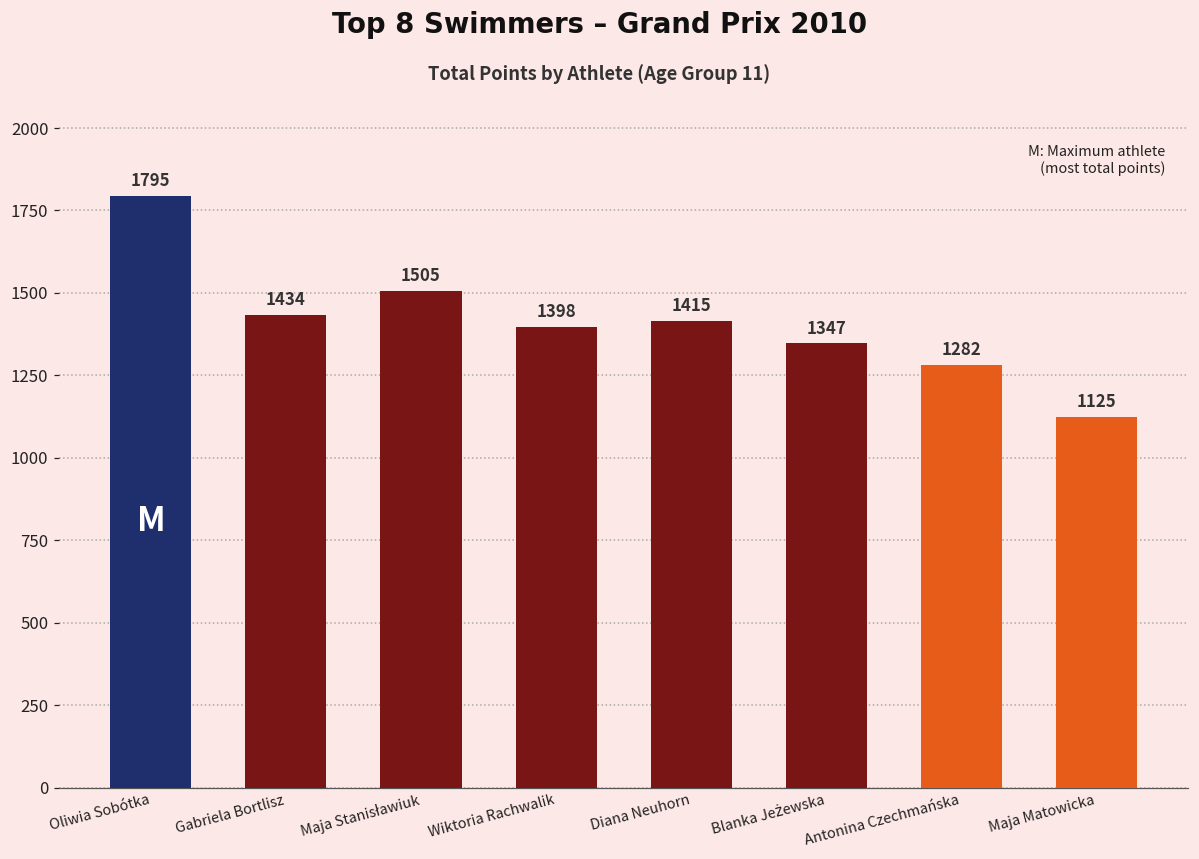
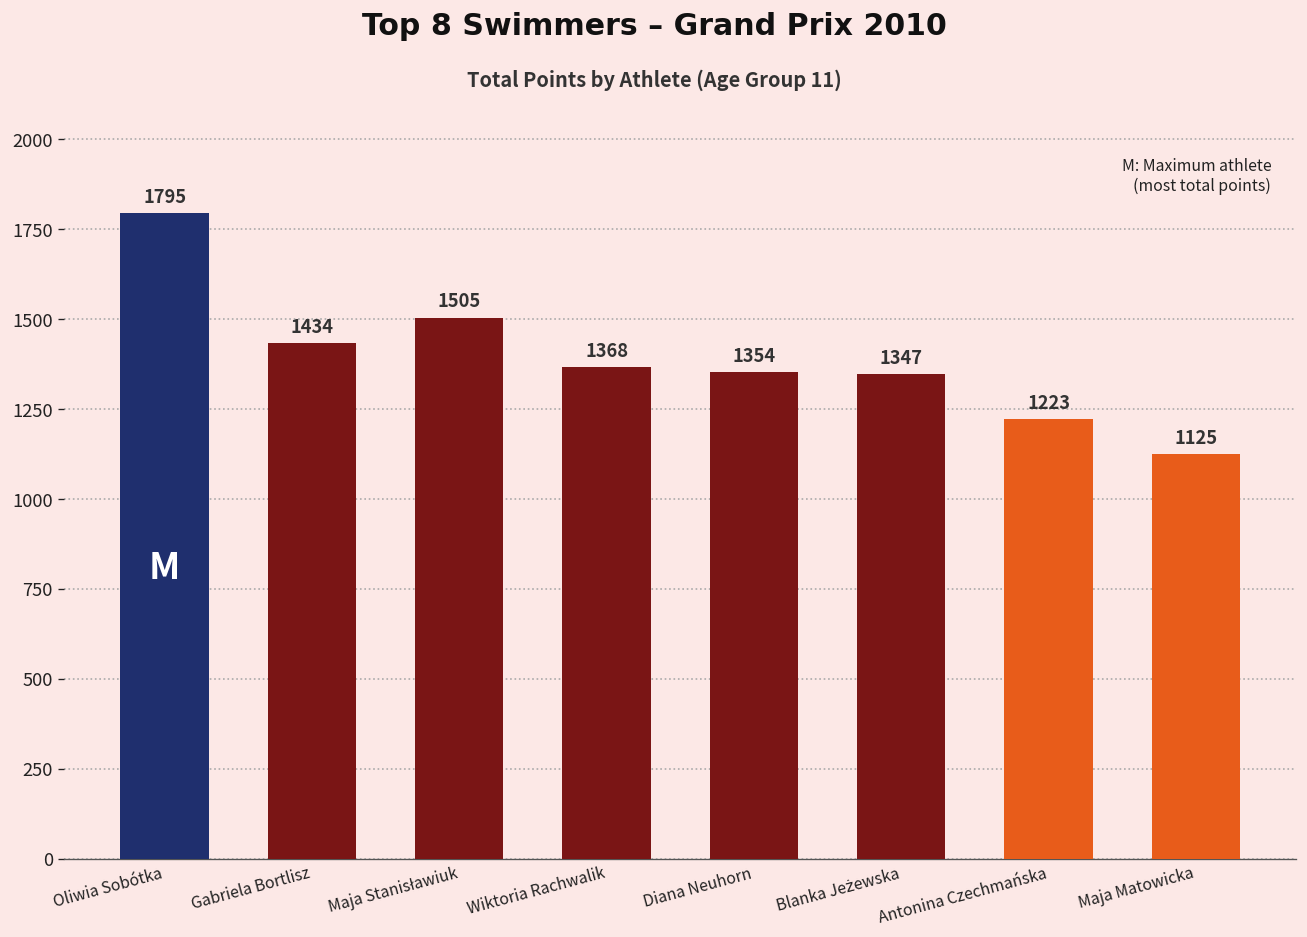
  {
    "Oliwia Sobótka": 1795,
    "Gabriela Bortlisz": 1434,
    "Maja Stanisławiuk": 1505,
-   "Wiktoria Rachwalik": 1398,
-   "Diana Neuhorn": 1415,
+   "Wiktoria Rachwalik": 1368,
+   "Diana Neuhorn": 1354,
    "Blanka Jeżewska": 1347,
-   "Antonina Czechmańska": 1282,
+   "Antonina Czechmańska": 1223,
    "Maja Matowicka": 1125
  }
